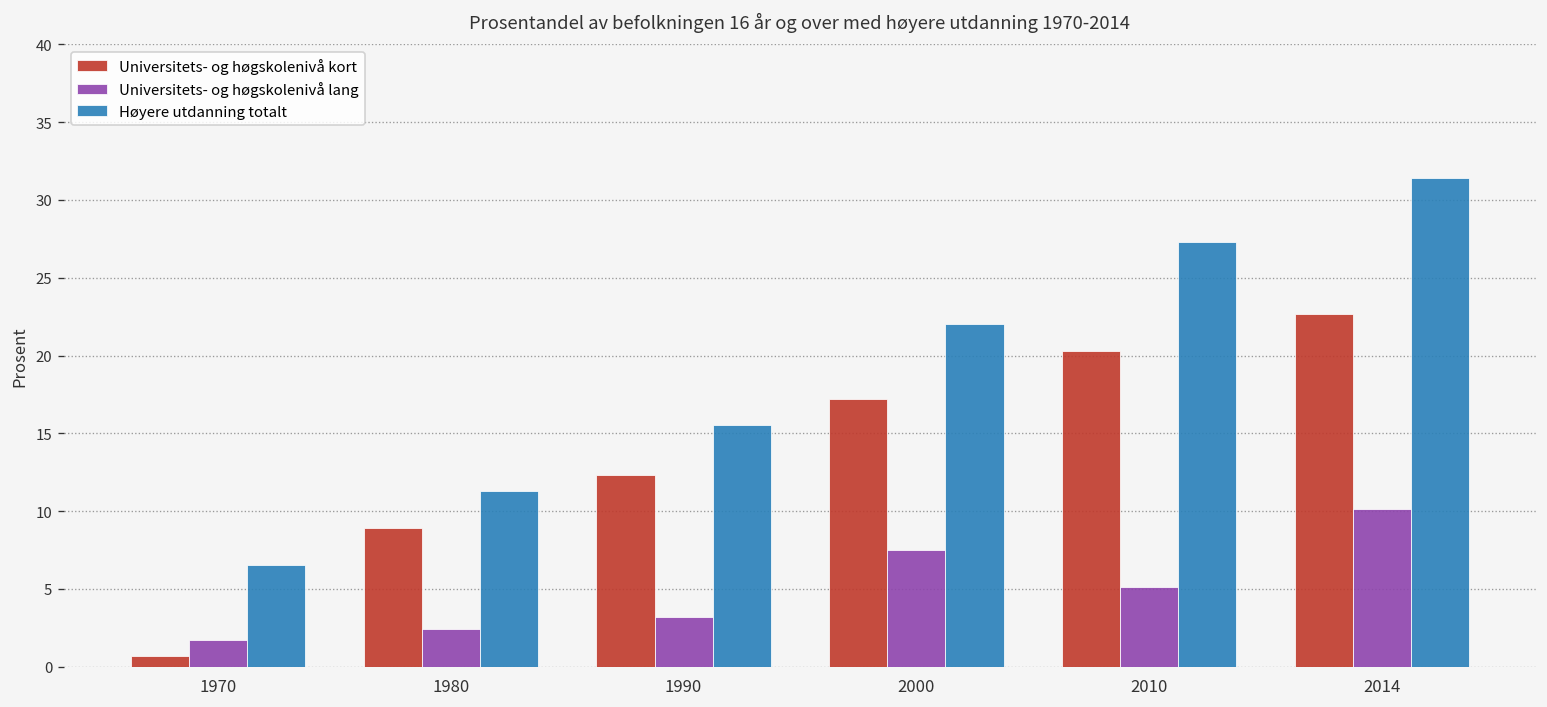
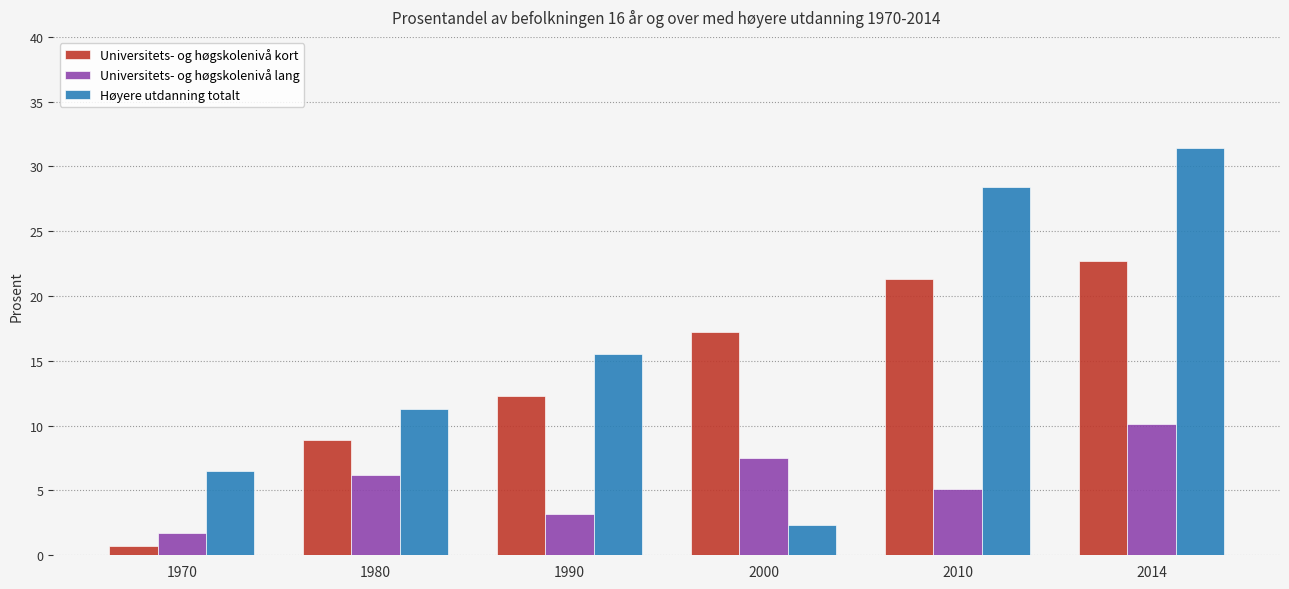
  {
    "Universitets- og høgskolenivå kort": {
      "1970": 0.7,
      "1980": 8.9,
      "1990": 12.3,
      "2000": 17.2,
-     "2010": 20.3,
+     "2010": 21.3,
      "2014": 22.7
    },
    "Universitets- og høgskolenivå lang": {
      "1970": 1.7,
-     "1980": 2.4,
+     "1980": 6.2,
      "1990": 3.2,
      "2000": 7.5,
      "2010": 5.1,
      "2014": 10.1
    },
    "Høyere utdanning totalt": {
      "1970": 6.5,
      "1980": 11.3,
      "1990": 15.5,
-     "2000": 22.0,
-     "2010": 27.3,
+     "2000": 2.3,
+     "2010": 28.4,
      "2014": 31.4
    }
  }
